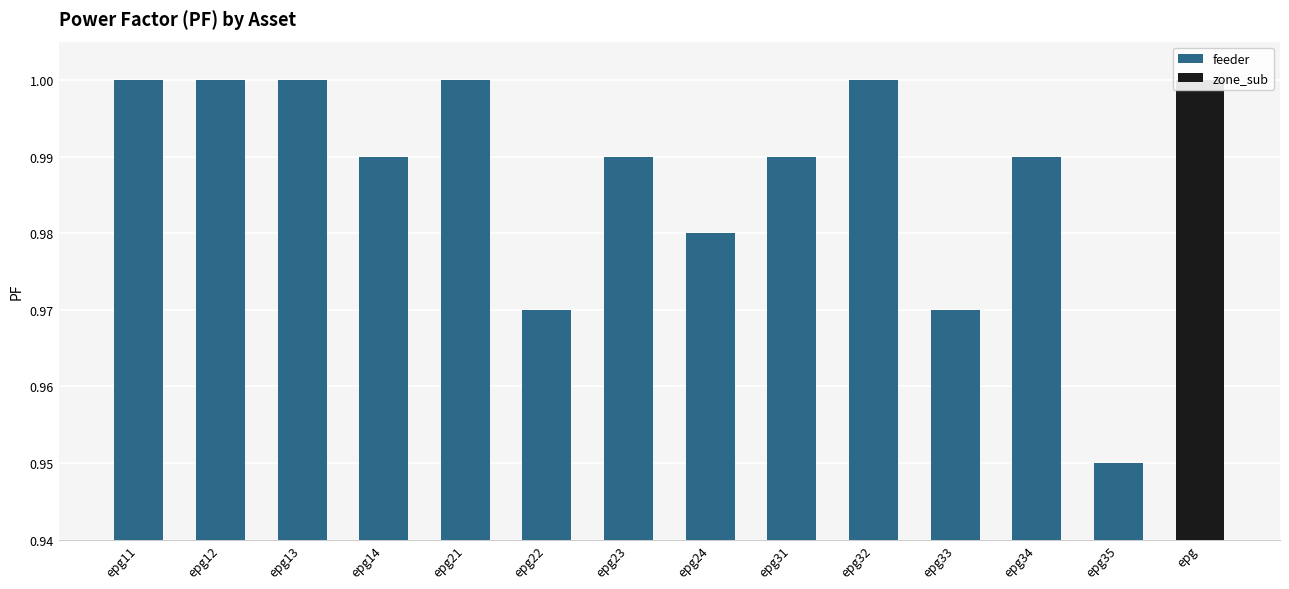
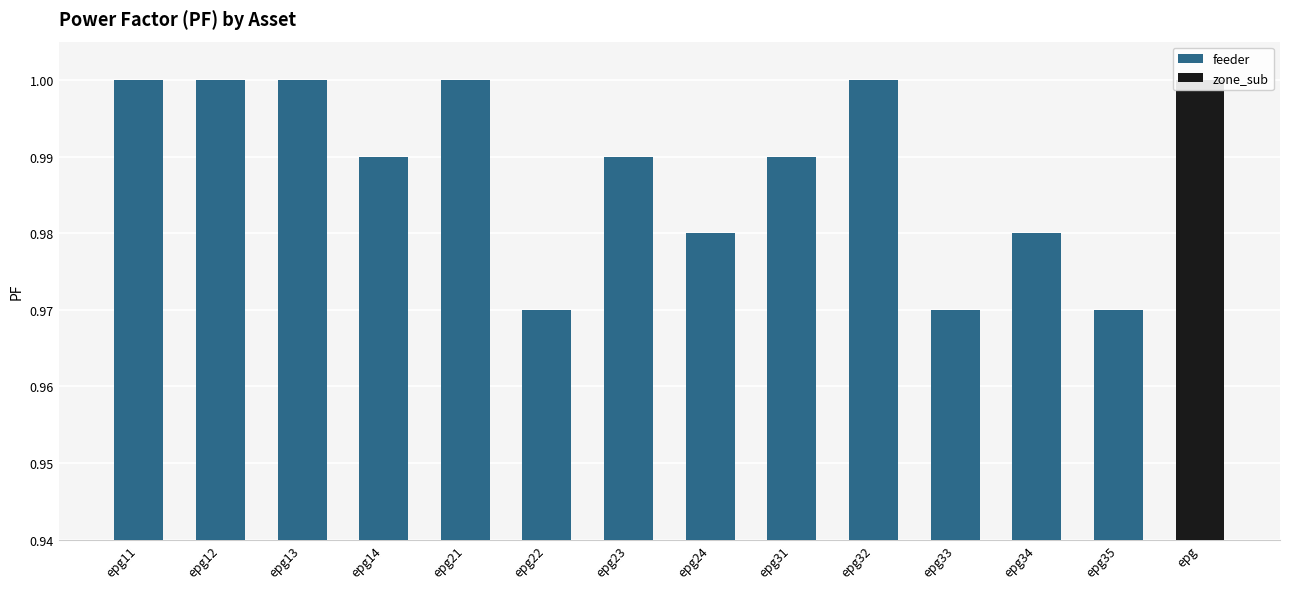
  {
    "feeder": {
      "epg11": 1.00,
      "epg12": 1.00,
      "epg13": 1.00,
      "epg14": 0.99,
      "epg21": 1.00,
      "epg22": 0.97,
      "epg23": 0.99,
      "epg24": 0.98,
      "epg31": 0.99,
      "epg32": 1.00,
      "epg33": 0.97,
-     "epg34": 0.99,
-     "epg35": 0.95
+     "epg34": 0.98,
+     "epg35": 0.97
    }
  }
